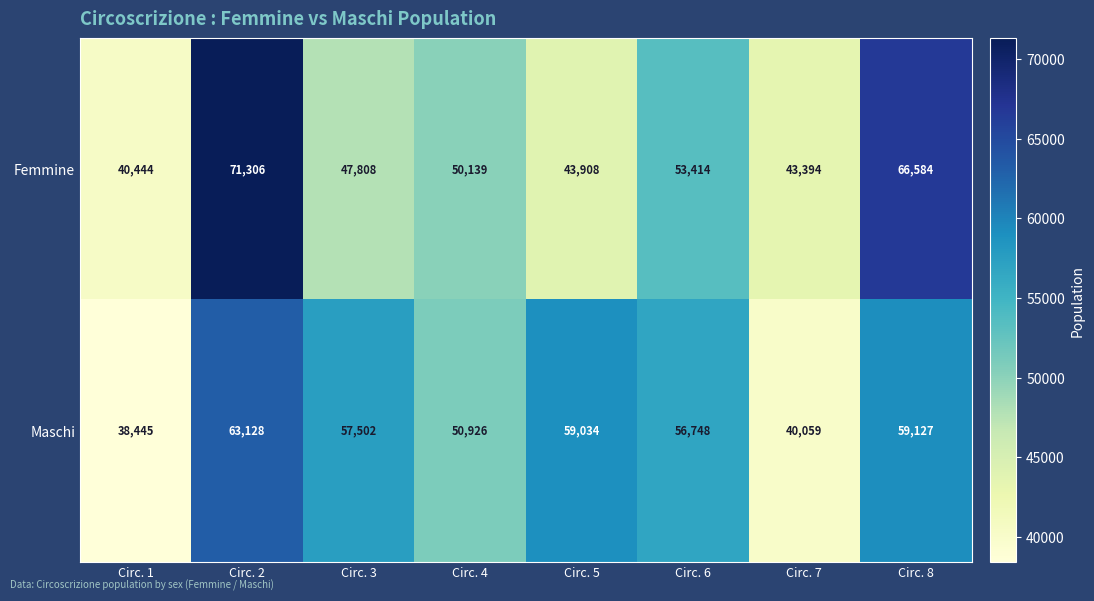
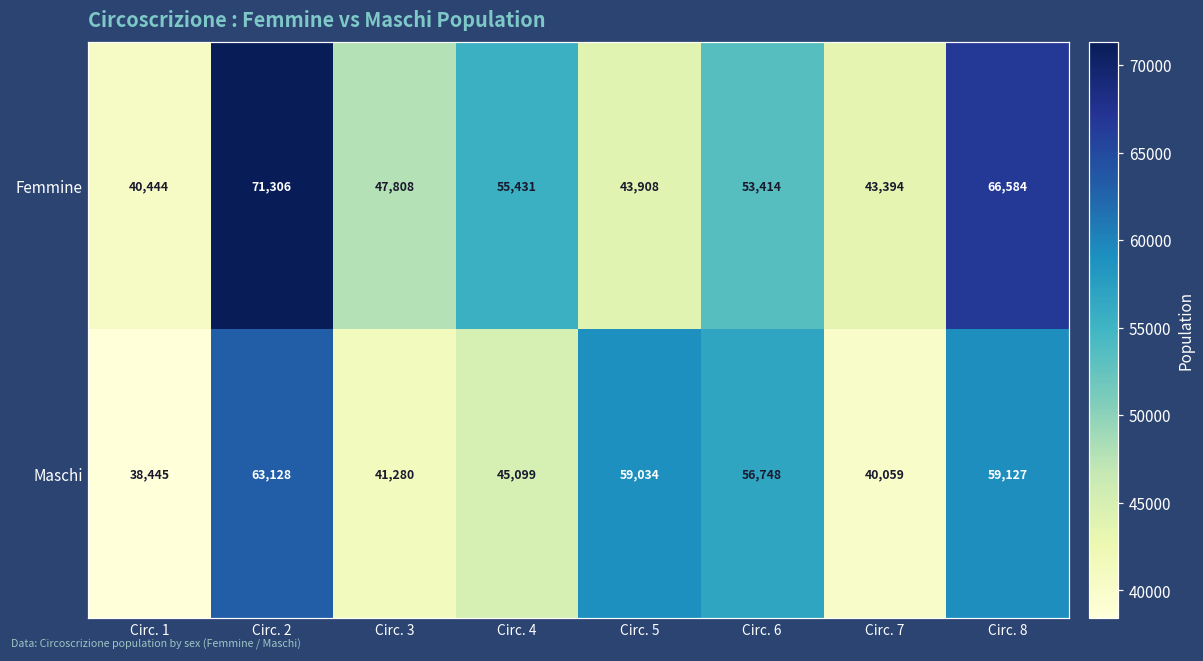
  {
    "Femmine": {
      "Circ. 1": "40,444",
      "Circ. 2": "71,306",
      "Circ. 3": "47,808",
-     "Circ. 4": "50,139",
+     "Circ. 4": "55,431",
      "Circ. 5": "43,908",
      "Circ. 6": "53,414",
      "Circ. 7": "43,394",
      "Circ. 8": "66,584"
    },
    "Maschi": {
      "Circ. 1": "38,445",
      "Circ. 2": "63,128",
-     "Circ. 3": "57,502",
-     "Circ. 4": "50,926",
+     "Circ. 3": "41,280",
+     "Circ. 4": "45,099",
      "Circ. 5": "59,034",
      "Circ. 6": "56,748",
      "Circ. 7": "40,059",
      "Circ. 8": "59,127"
    }
  }
